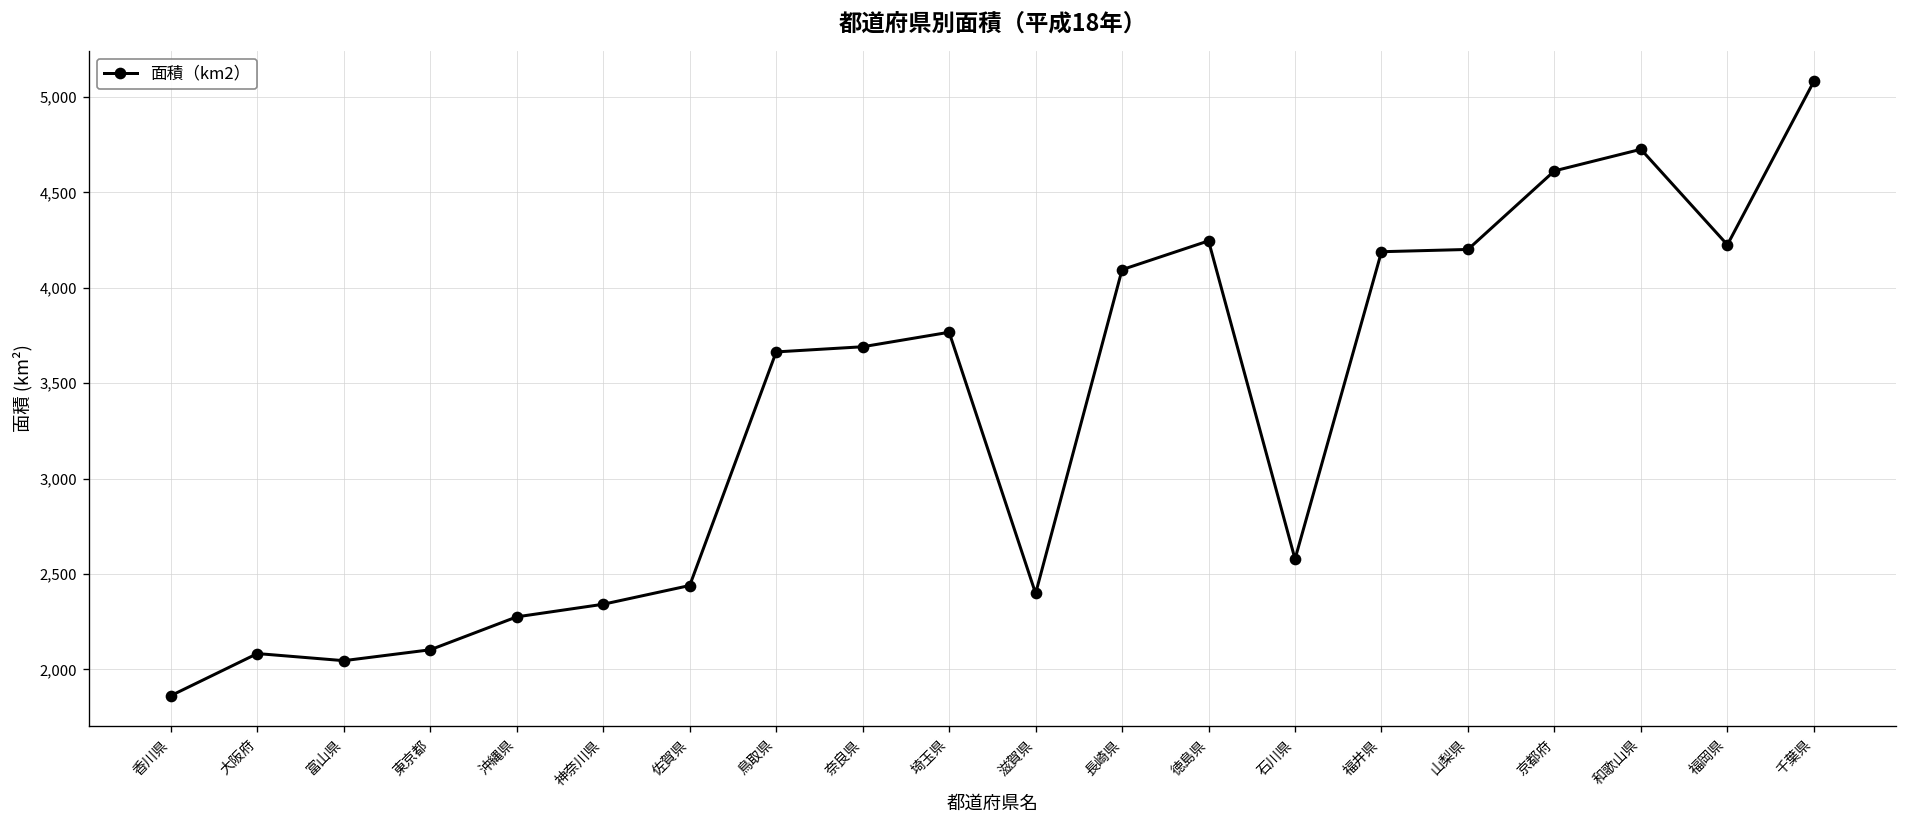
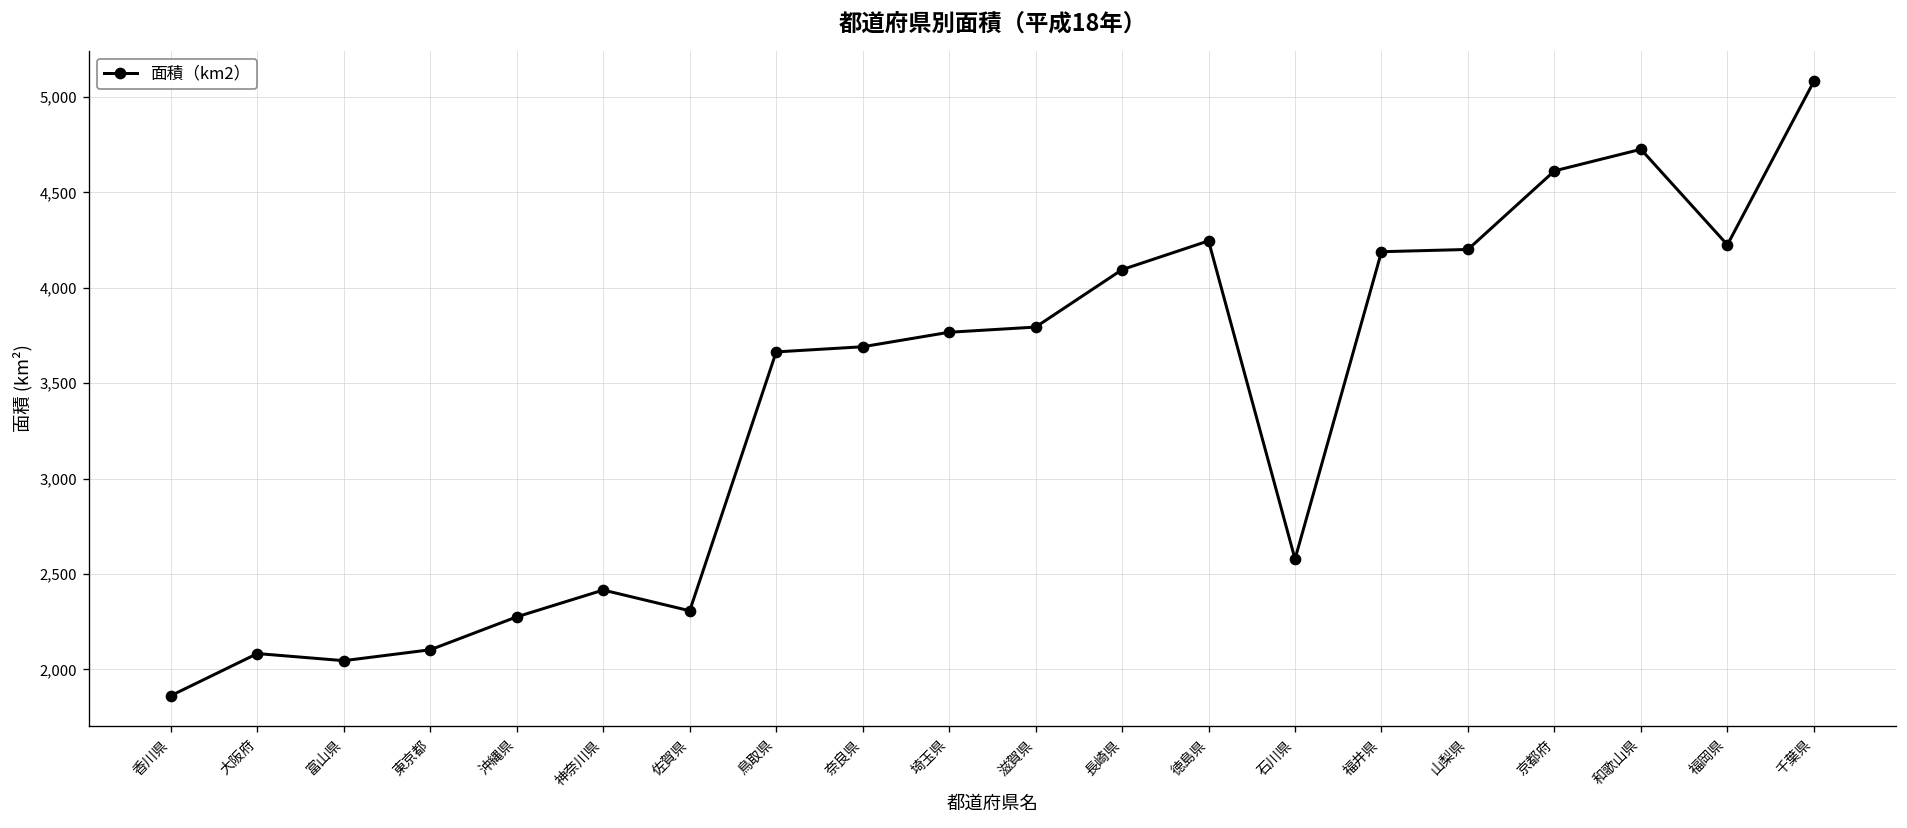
  {
    "香川県": "1,860",
    "大阪府": "2,080",
    "富山県": "2,050",
    "東京都": "2,100",
    "沖縄県": "2,280",
-   "神奈川県": "2,340",
-   "佐賀県": "2,440",
+   "神奈川県": "2,420",
+   "佐賀県": "2,310",
    "鳥取県": "3,660",
    "奈良県": "3,690",
    "埼玉県": "3,770",
-   "滋賀県": "2,400",
+   "滋賀県": "3,790",
    "長崎県": "4,100",
    "徳島県": "4,250",
    "石川県": "2,580",
    "福井県": "4,190",
    "山梨県": "4,200",
    "京都府": "4,610",
    "和歌山県": "4,730",
    "福岡県": "4,230",
    "千葉県": "5,080"
  }
